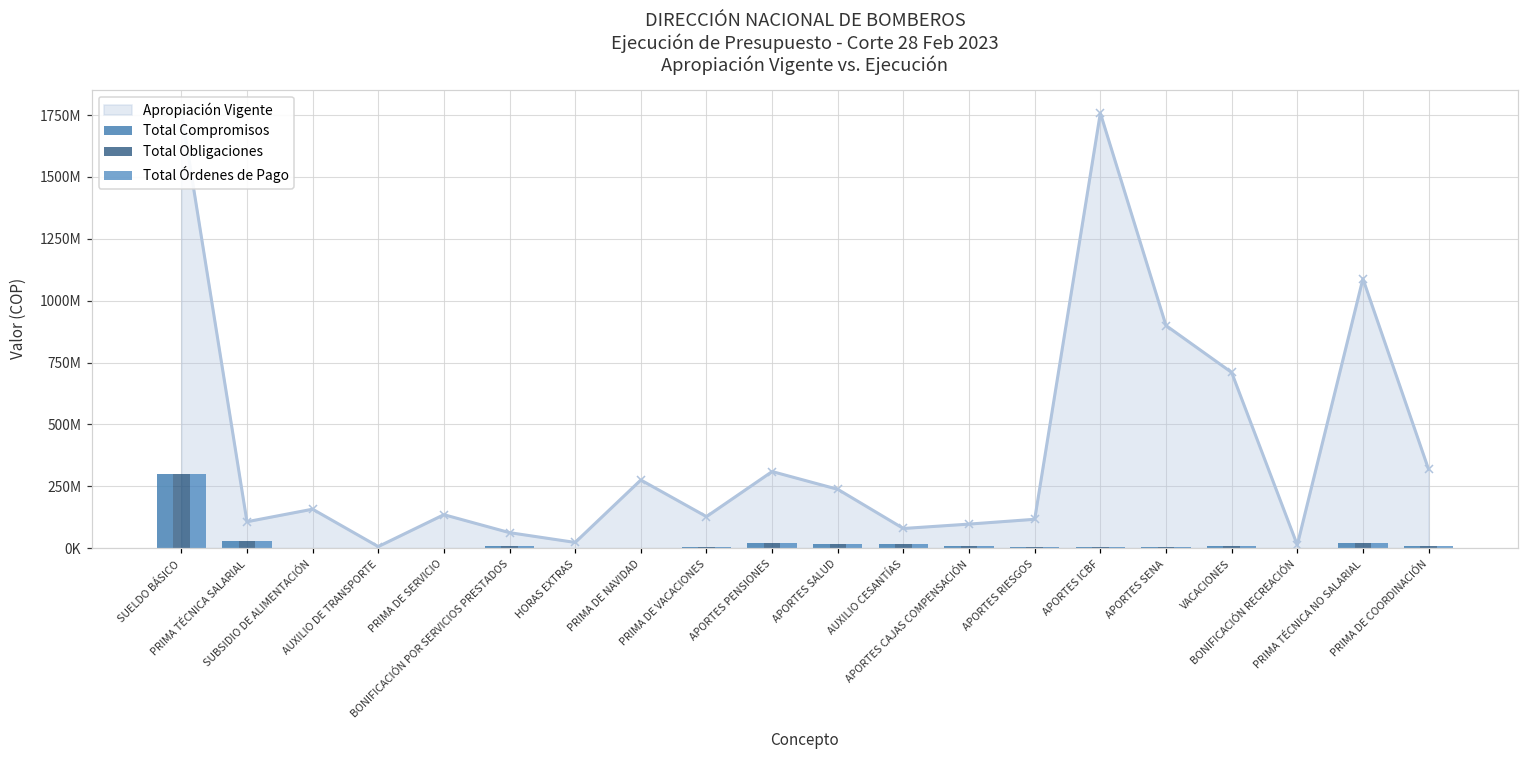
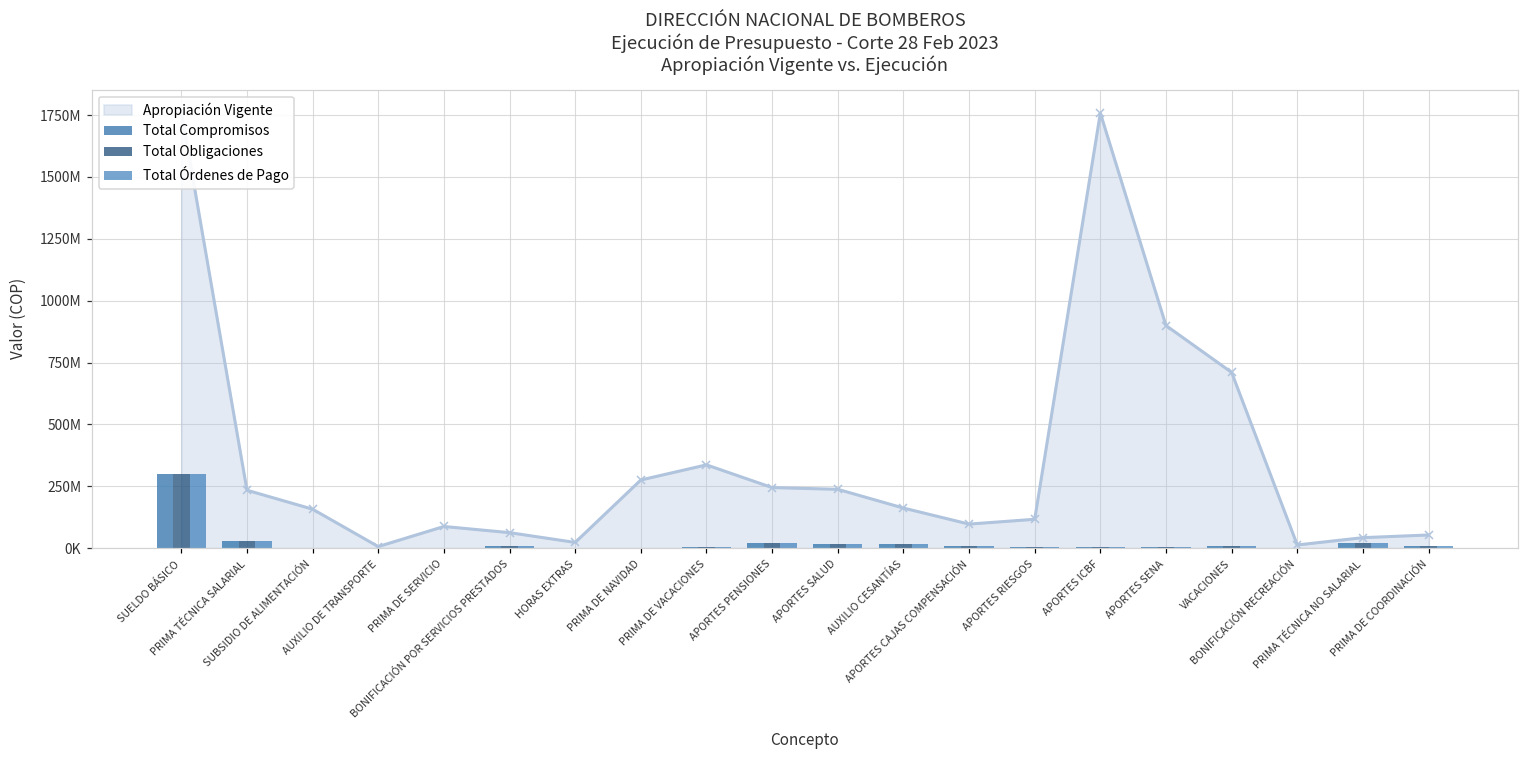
  {
    "Apropiación Vigente": {
-     "PRIMA TÉCNICA SALARIAL": 110000000,
+     "PRIMA TÉCNICA SALARIAL": 230000000,
      "SUBSIDIO DE ALIMENTACIÓN": 160000000,
      "AUXILIO DE TRANSPORTE": 10000000,
-     "PRIMA DE SERVICIO": 130000000,
+     "PRIMA DE SERVICIO": 90000000,
      "BONIFICACIÓN POR SERVICIOS PRESTADOS": 60000000,
      "HORAS EXTRAS": 20000000,
      "PRIMA DE NAVIDAD": 280000000,
-     "PRIMA DE VACACIONES": 130000000,
-     "APORTES PENSIONES": 310000000,
+     "PRIMA DE VACACIONES": 340000000,
+     "APORTES PENSIONES": 240000000,
      "APORTES SALUD": 240000000,
-     "AUXILIO CESANTÍAS": 80000000,
+     "AUXILIO CESANTÍAS": 160000000,
      "APORTES CAJAS COMPENSACIÓN": 100000000,
      "APORTES RIESGOS": 120000000,
      "APORTES ICBF": 1760000000,
      "APORTES SENA": 900000000,
      "VACACIONES": 710000000,
      "BONIFICACIÓN RECREACIÓN": 10000000,
-     "PRIMA TÉCNICA NO SALARIAL": 1090000000,
-     "PRIMA DE COORDINACIÓN": 320000000
+     "PRIMA TÉCNICA NO SALARIAL": 40000000,
+     "PRIMA DE COORDINACIÓN": 50000000
    },
    "Total Obligaciones": {
      "SUELDO BÁSICO": 300000000,
      "PRIMA TÉCNICA SALARIAL": 30000000,
      "PRIMA DE SERVICIO": 0,
      "PRIMA DE NAVIDAD": 0,
      "APORTES PENSIONES": 20000000,
      "APORTES SALUD": 10000000,
      "AUXILIO CESANTÍAS": 10000000,
      "PRIMA TÉCNICA NO SALARIAL": 20000000
    }
  }
